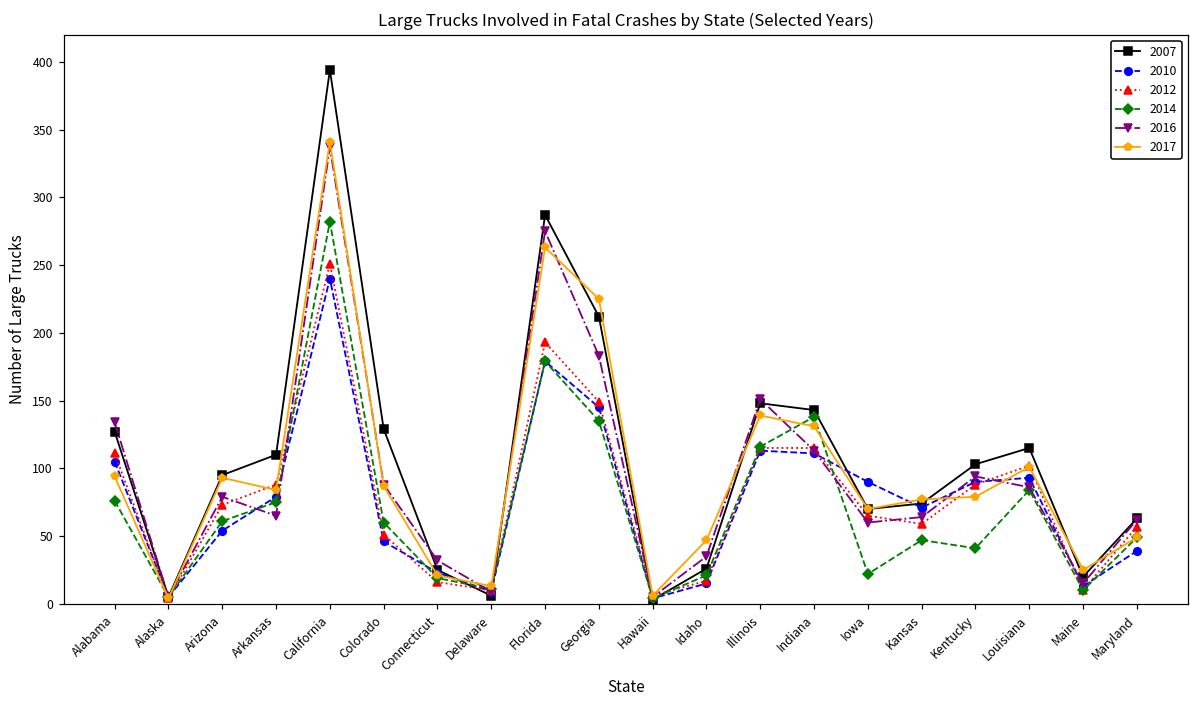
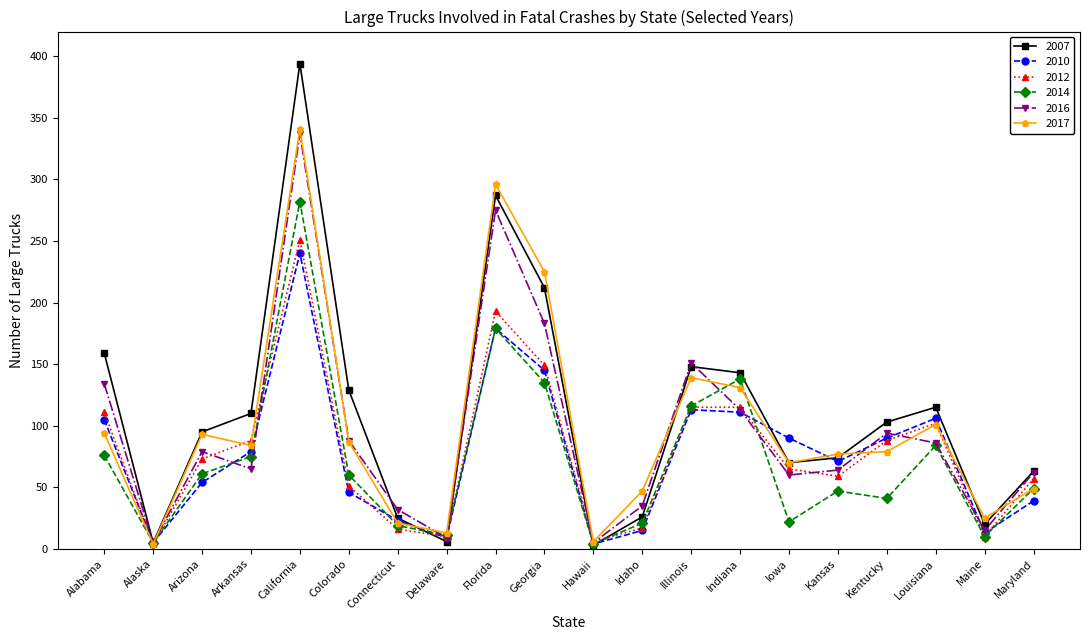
  {
    "2007": {
-     "Alabama": 127,
+     "Alabama": 159,
      "Arkansas": 110,
      "California": 394,
      "Colorado": 129,
      "Delaware": 6,
      "Florida": 287,
      "Georgia": 212,
      "Idaho": 26,
      "Illinois": 148,
      "Indiana": 143,
      "Kansas": 74,
      "Kentucky": 103,
      "Louisiana": 115,
      "Maine": 20
    },
    "2010": {
      "Alabama": 105,
      "Arizona": 54,
      "Arkansas": 79,
      "California": 240,
      "Colorado": 46,
      "Georgia": 145,
      "Iowa": 90,
      "Kansas": 71,
-     "Louisiana": 93,
+     "Louisiana": 106,
      "Maryland": 39
    },
    "2012": {
      "Alabama": 111,
      "Arizona": 73,
      "Arkansas": 88,
      "California": 251,
      "Colorado": 51,
      "Connecticut": 16,
      "Florida": 193,
      "Georgia": 149,
      "Iowa": 65,
      "Kansas": 59,
      "Maryland": 57
    },
    "2014": {
      "Alabama": 76,
      "Arizona": 61,
      "Arkansas": 75,
      "California": 282,
      "Colorado": 60,
      "Georgia": 135,
      "Idaho": 21,
      "Indiana": 138,
      "Iowa": 22,
      "Kansas": 47,
      "Kentucky": 41
    },
    "2016": {
      "Alabama": 134,
      "Arizona": 79,
      "Arkansas": 65,
      "California": 337,
      "Connecticut": 32,
      "Florida": 275,
      "Georgia": 183,
      "Idaho": 35,
      "Illinois": 151,
      "Iowa": 60,
      "Kansas": 64,
      "Kentucky": 94
    },
    "2017": {
      "Alabama": 94,
      "Arkansas": 84,
      "California": 341,
-     "Florida": 263,
+     "Florida": 296,
      "Georgia": 225,
      "Idaho": 47,
      "Illinois": 139,
      "Indiana": 131,
      "Kansas": 77,
      "Kentucky": 79,
      "Maine": 25
    }
  }
